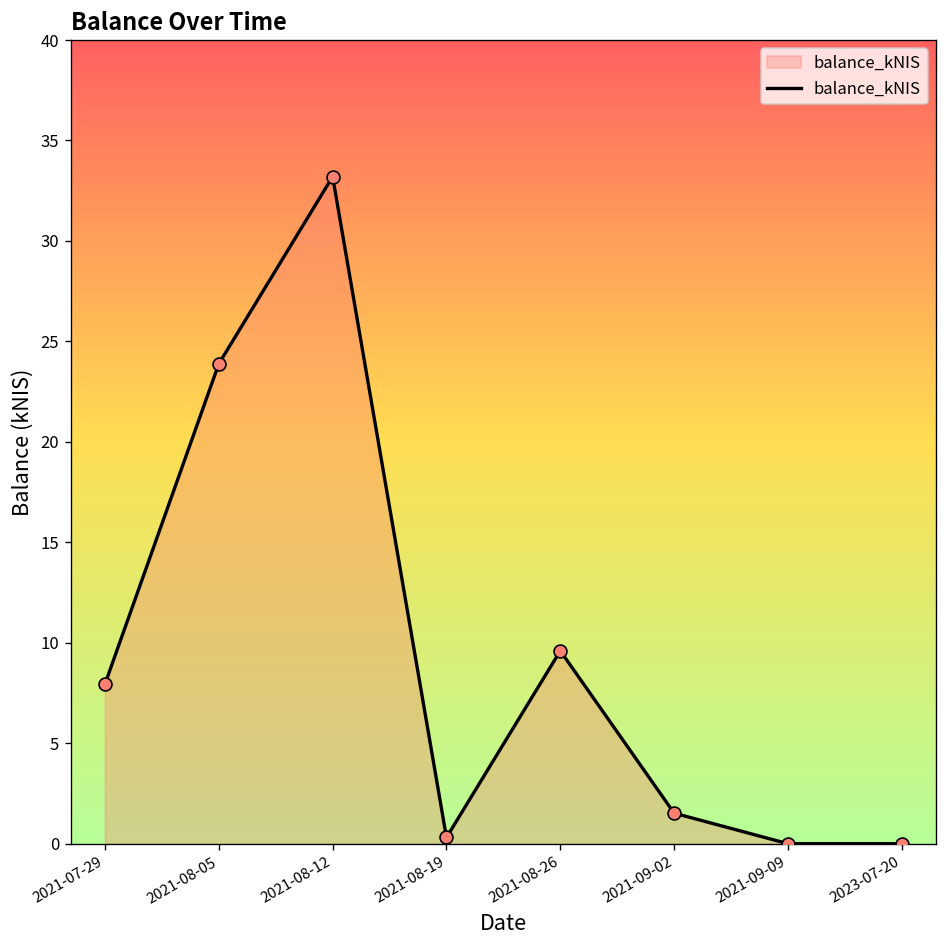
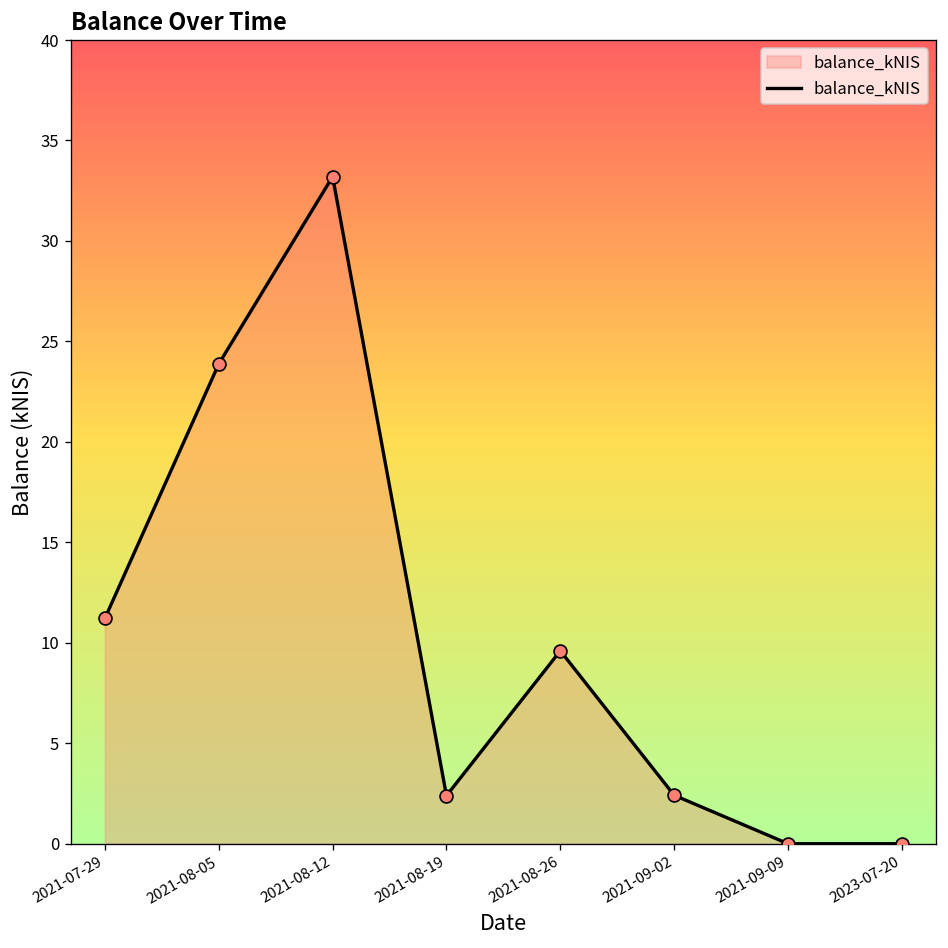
  {
-   "2021-07-29": 7.9,
+   "2021-07-29": 11.2,
    "2021-08-05": 23.9,
    "2021-08-12": 33.2,
-   "2021-08-19": 0.3,
+   "2021-08-19": 2.4,
    "2021-08-26": 9.6,
-   "2021-09-02": 1.5,
+   "2021-09-02": 2.4,
    "2021-09-09": 0.0,
    "2023-07-20": 0.0
  }
